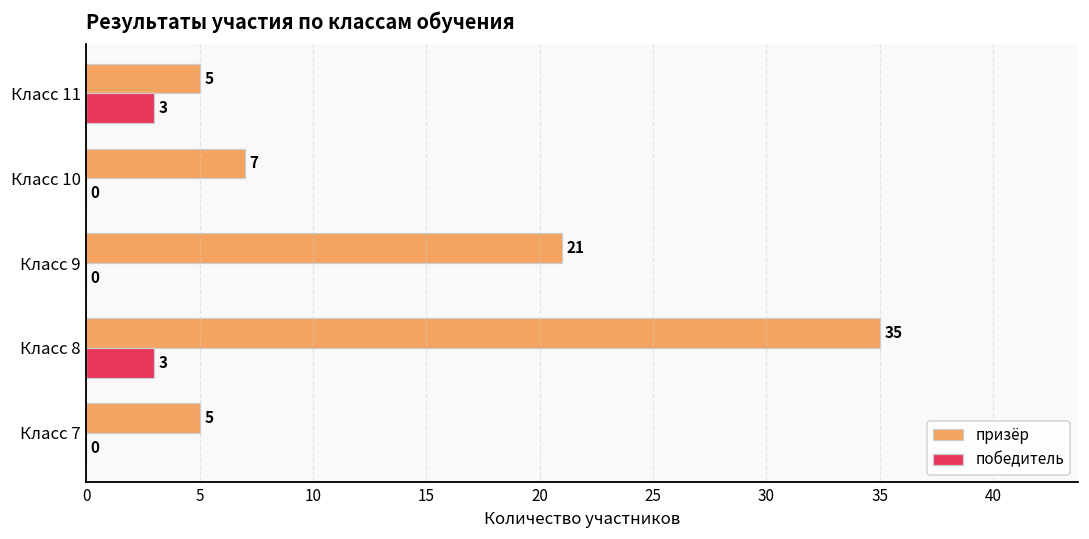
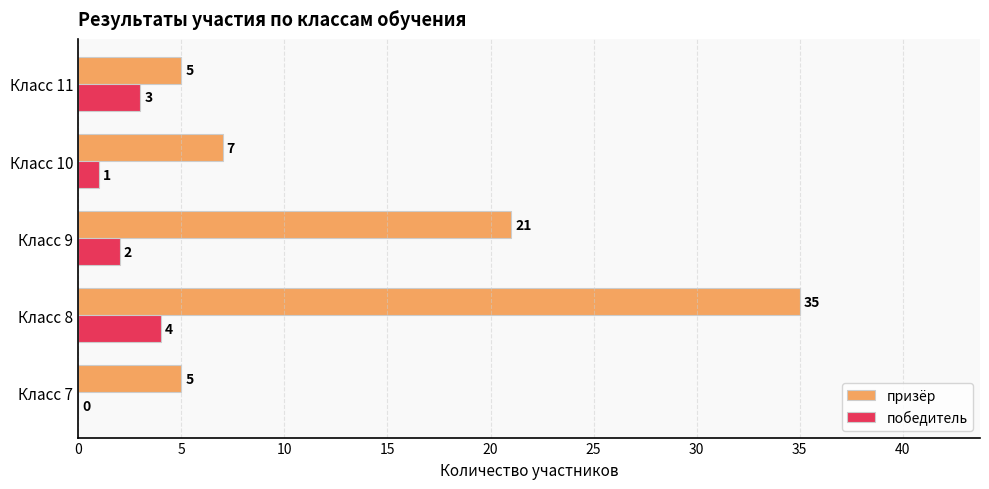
  {
    "призёр": {
      "Класс 11": 5,
      "Класс 10": 7,
      "Класс 9": 21,
      "Класс 8": 35,
      "Класс 7": 5
    },
    "победитель": {
      "Класс 11": 3,
-     "Класс 10": 0,
-     "Класс 9": 0,
-     "Класс 8": 3,
+     "Класс 10": 1,
+     "Класс 9": 2,
+     "Класс 8": 4,
      "Класс 7": 0
    }
  }
